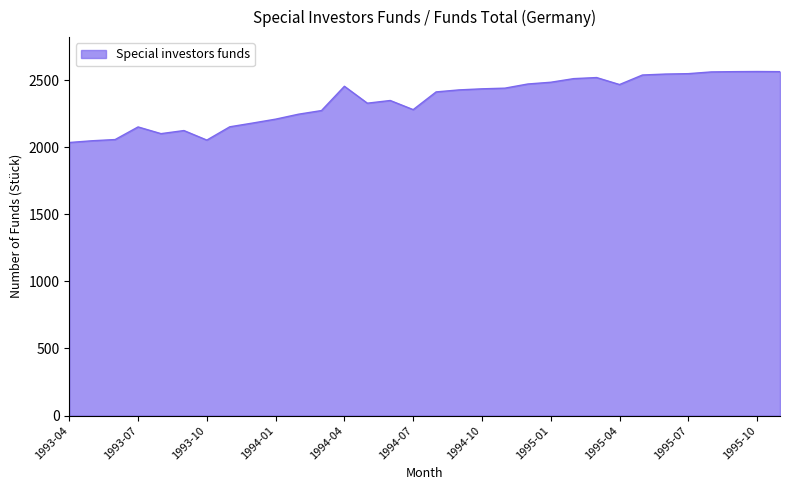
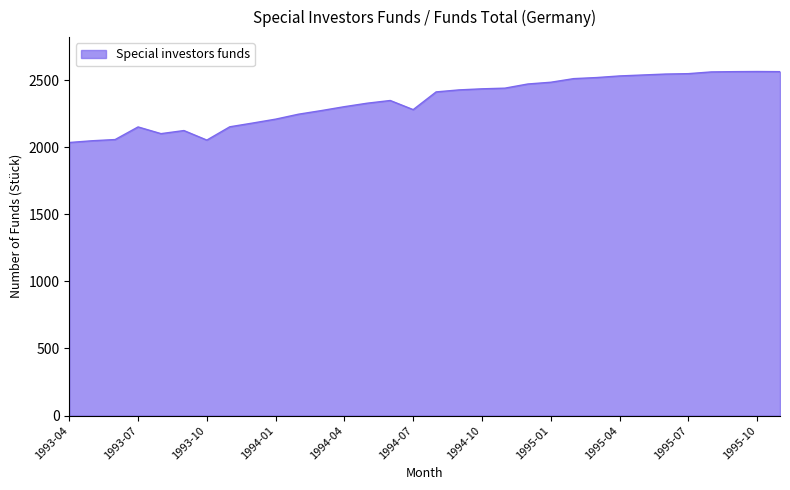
  {
    "1993-04": 2040,
    "1993-07": 2150,
    "1993-10": 2050,
    "1994-01": 2210,
-   "1994-04": 2450,
+   "1994-04": 2300,
    "1994-07": 2280,
    "1994-10": 2440,
    "1995-01": 2480,
-   "1995-04": 2470,
+   "1995-04": 2530,
    "1995-07": 2550,
    "1995-10": 2560
  }
